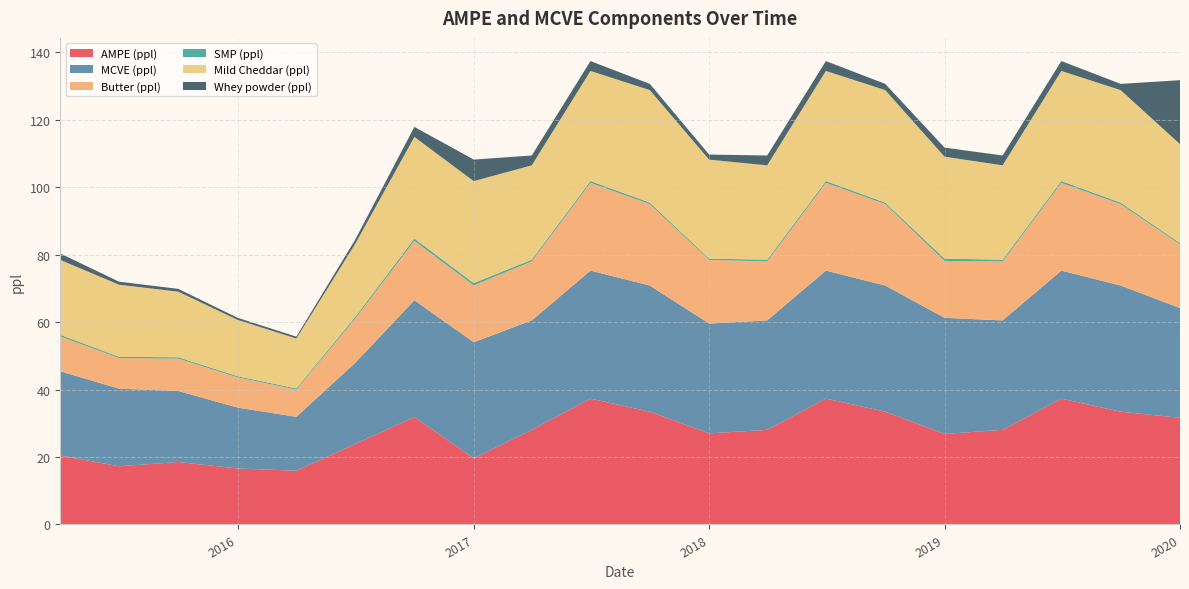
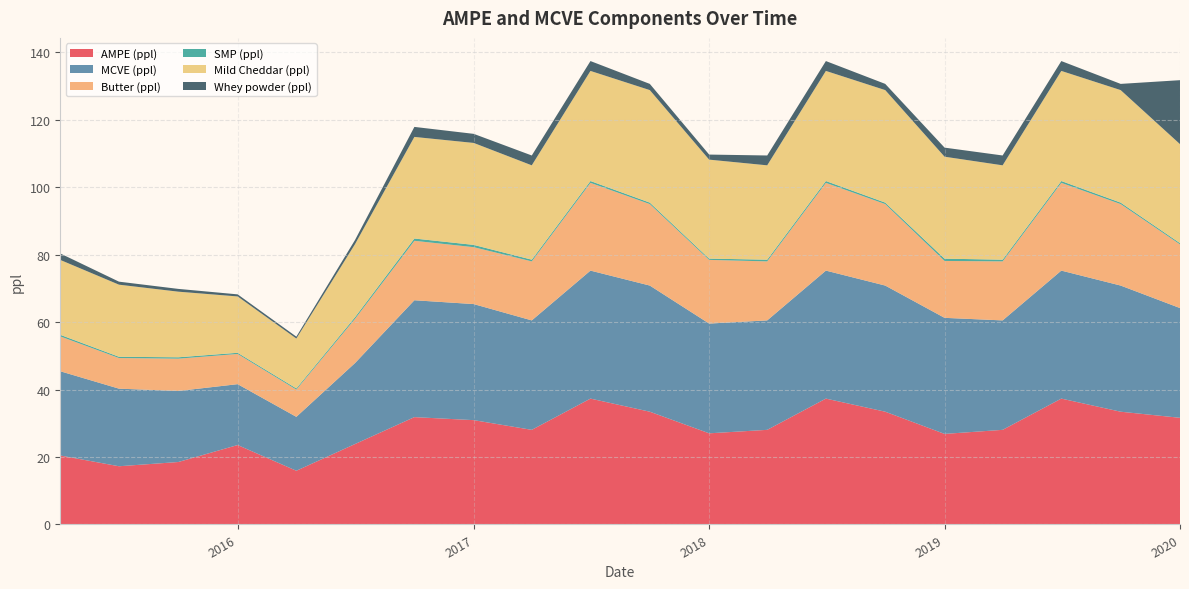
  {
    "AMPE (ppl)": {
-     "2016": 17,
-     "2017": 20,
+     "2016": 24,
+     "2017": 31,
      "2018": 27,
      "2019": 27,
      "2020": 32
    },
    "Whey powder (ppl)": {
-     "2017": 6,
+     "2017": 3,
      "2018": 2,
      "2019": 3,
      "2020": 19
    }
  }
